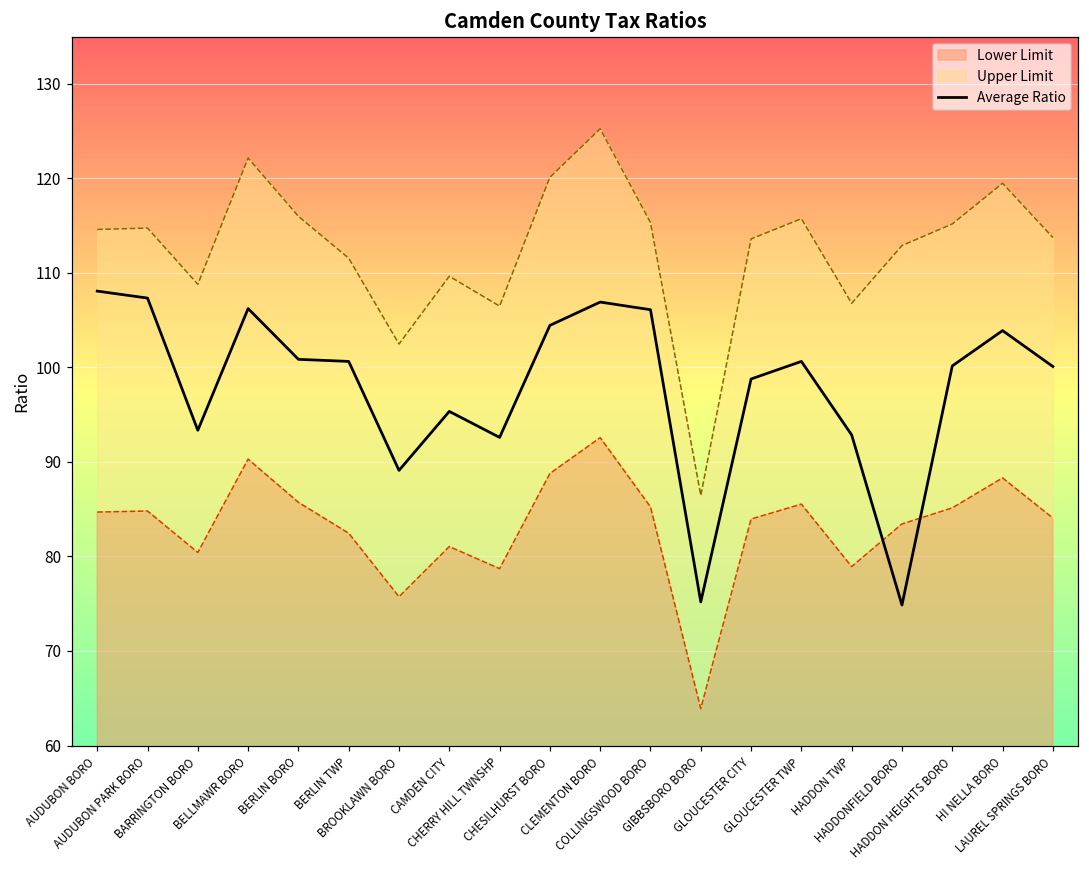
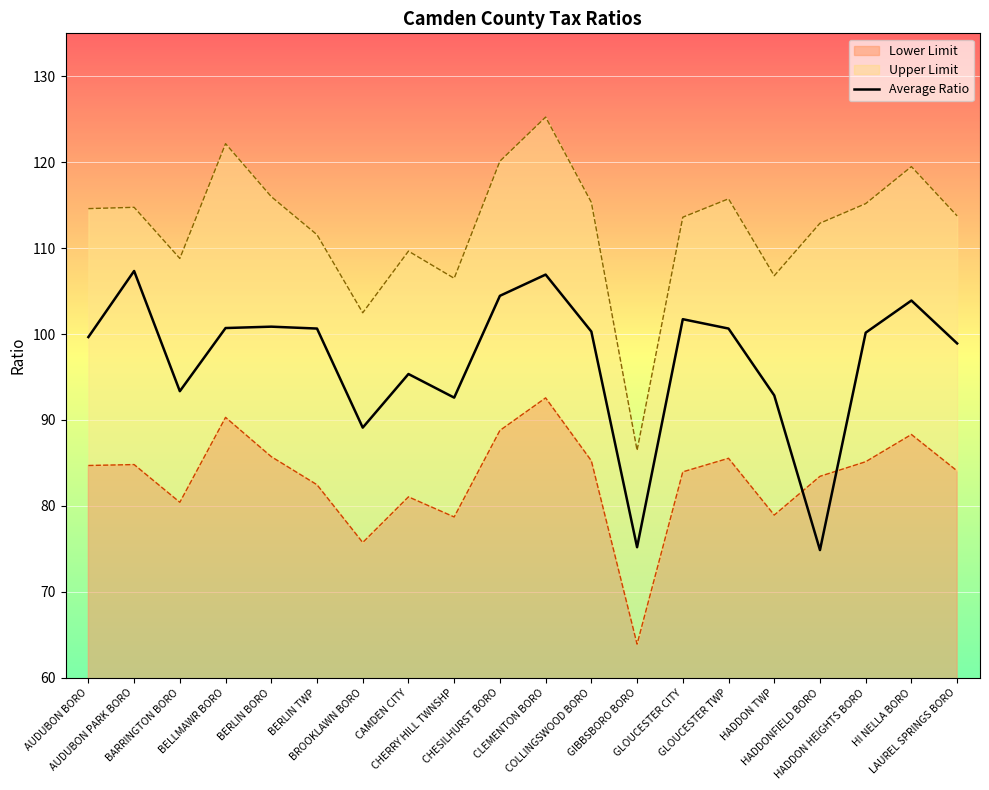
  {
    "Average Ratio": {
-     "AUDUBON BORO": 108,
+     "AUDUBON BORO": 100,
      "AUDUBON PARK BORO": 107,
      "BARRINGTON BORO": 93,
-     "BELLMAWR BORO": 106,
+     "BELLMAWR BORO": 101,
      "BERLIN BORO": 101,
      "BERLIN TWP": 101,
      "BROOKLAWN BORO": 89,
      "CAMDEN CITY": 95,
      "CHERRY HILL TWNSHP": 93,
      "CHESILHURST BORO": 104,
      "CLEMENTON BORO": 107,
-     "COLLINGSWOOD BORO": 106,
+     "COLLINGSWOOD BORO": 100,
      "GIBBSBORO BORO": 75,
-     "GLOUCESTER CITY": 99,
+     "GLOUCESTER CITY": 102,
      "GLOUCESTER TWP": 101,
      "HADDON TWP": 93,
      "HADDONFIELD BORO": 75,
      "HADDON HEIGHTS BORO": 100,
      "HI NELLA BORO": 104,
-     "LAUREL SPRINGS BORO": 100
+     "LAUREL SPRINGS BORO": 99
    },
    "Lower Limit": {
      "AUDUBON BORO": 85,
      "AUDUBON PARK BORO": 85,
      "BARRINGTON BORO": 80,
      "BELLMAWR BORO": 90,
      "BERLIN BORO": 86,
      "BERLIN TWP": 82,
      "BROOKLAWN BORO": 76,
      "CAMDEN CITY": 81,
      "CHERRY HILL TWNSHP": 79,
      "CHESILHURST BORO": 89,
      "CLEMENTON BORO": 93,
      "COLLINGSWOOD BORO": 85,
      "GIBBSBORO BORO": 64,
      "GLOUCESTER CITY": 84,
      "GLOUCESTER TWP": 86,
      "HADDON TWP": 79,
      "HADDONFIELD BORO": 83,
      "HADDON HEIGHTS BORO": 85,
      "HI NELLA BORO": 88,
      "LAUREL SPRINGS BORO": 84
    },
    "Upper Limit": {
      "AUDUBON BORO": 115,
      "AUDUBON PARK BORO": 115,
      "BARRINGTON BORO": 109,
      "BELLMAWR BORO": 122,
      "BERLIN BORO": 116,
      "BERLIN TWP": 112,
      "BROOKLAWN BORO": 102,
      "CAMDEN CITY": 110,
      "CHERRY HILL TWNSHP": 106,
      "CHESILHURST BORO": 120,
      "CLEMENTON BORO": 125,
      "COLLINGSWOOD BORO": 115,
      "GIBBSBORO BORO": 86,
      "GLOUCESTER CITY": 114,
      "GLOUCESTER TWP": 116,
      "HADDON TWP": 107,
      "HADDONFIELD BORO": 113,
      "HADDON HEIGHTS BORO": 115,
      "HI NELLA BORO": 119,
      "LAUREL SPRINGS BORO": 114
    }
  }
